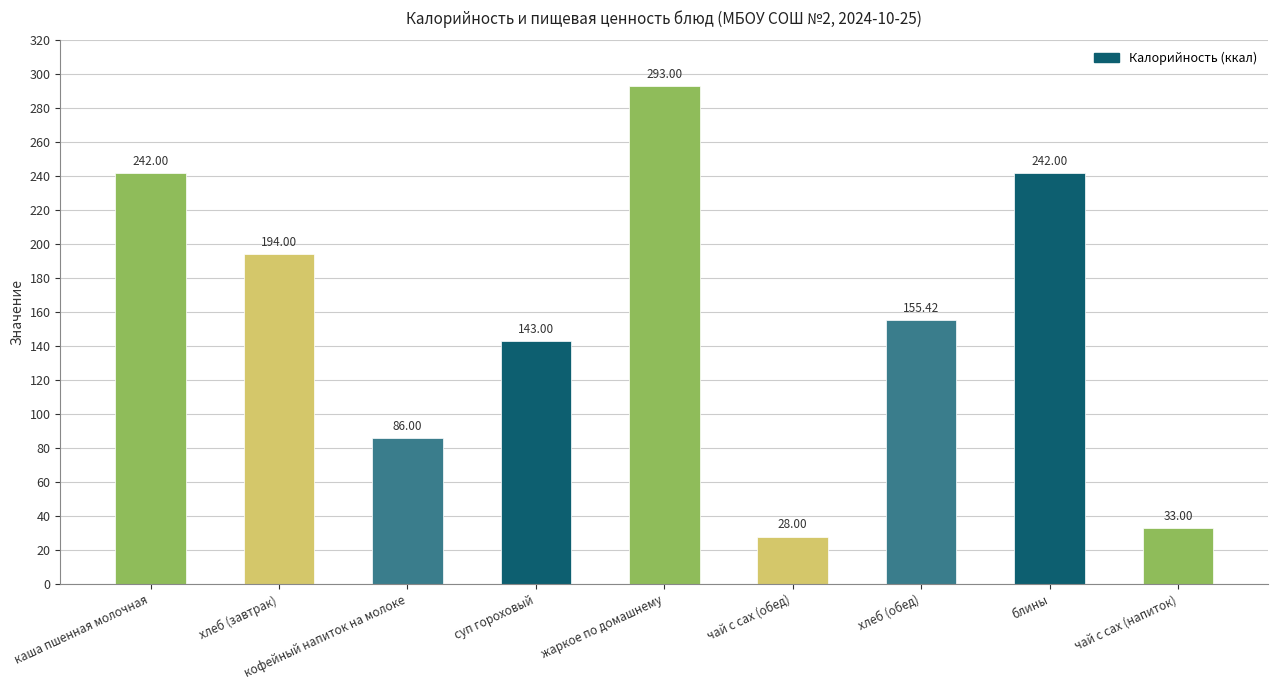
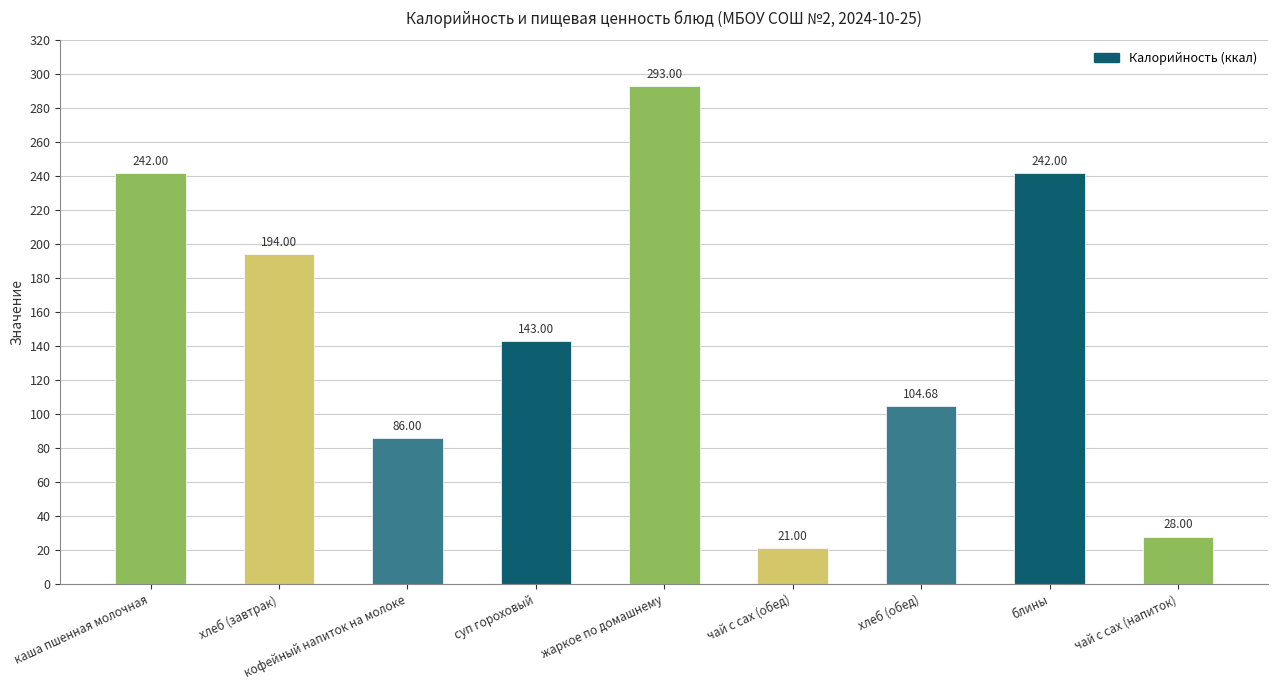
  {
    "каша пшенная молочная": 242.00,
    "хлеб (завтрак)": 194.00,
    "кофейный напиток на молоке": 86.00,
    "суп гороховый": 143.00,
    "жаркое по домашнему": 293.00,
-   "чай с сах (обед)": 28.00,
-   "хлеб (обед)": 155.42,
+   "чай с сах (обед)": 21.00,
+   "хлеб (обед)": 104.68,
    "блины": 242.00,
-   "чай с сах (напиток)": 33.00
+   "чай с сах (напиток)": 28.00
  }
